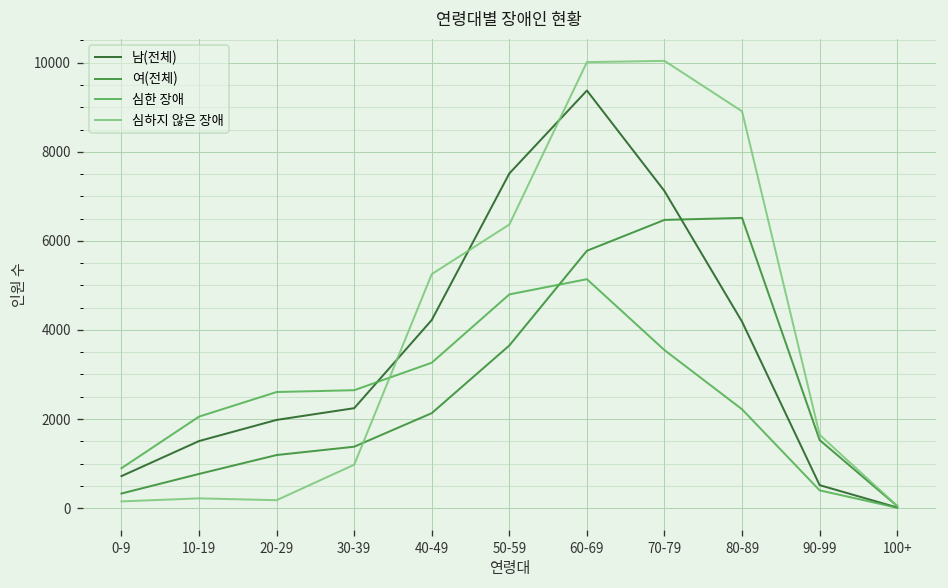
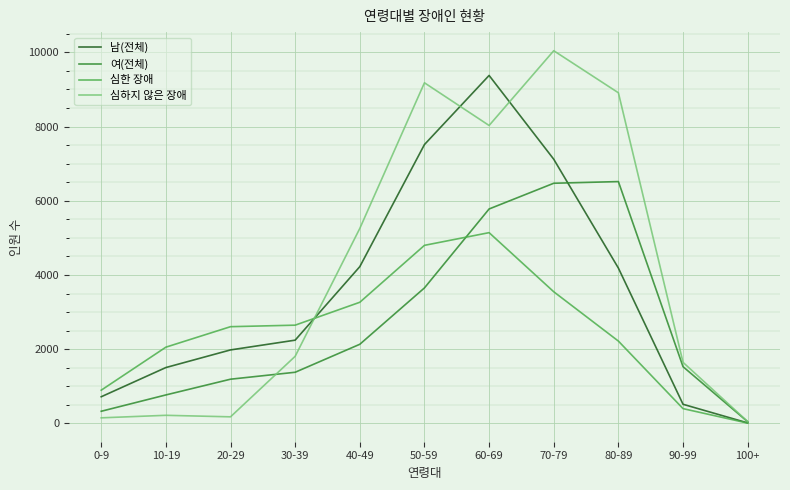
  {
    "심하지 않은 장애": {
      "0-9": 200,
      "10-19": 200,
      "20-29": 200,
-     "30-39": 1000,
+     "30-39": 1800,
      "40-49": 5300,
-     "50-59": 6400,
-     "60-69": 10000,
+     "50-59": 9200,
+     "60-69": 8000,
      "70-79": 10000,
      "80-89": 8900,
      "90-99": 1600
    }
  }
